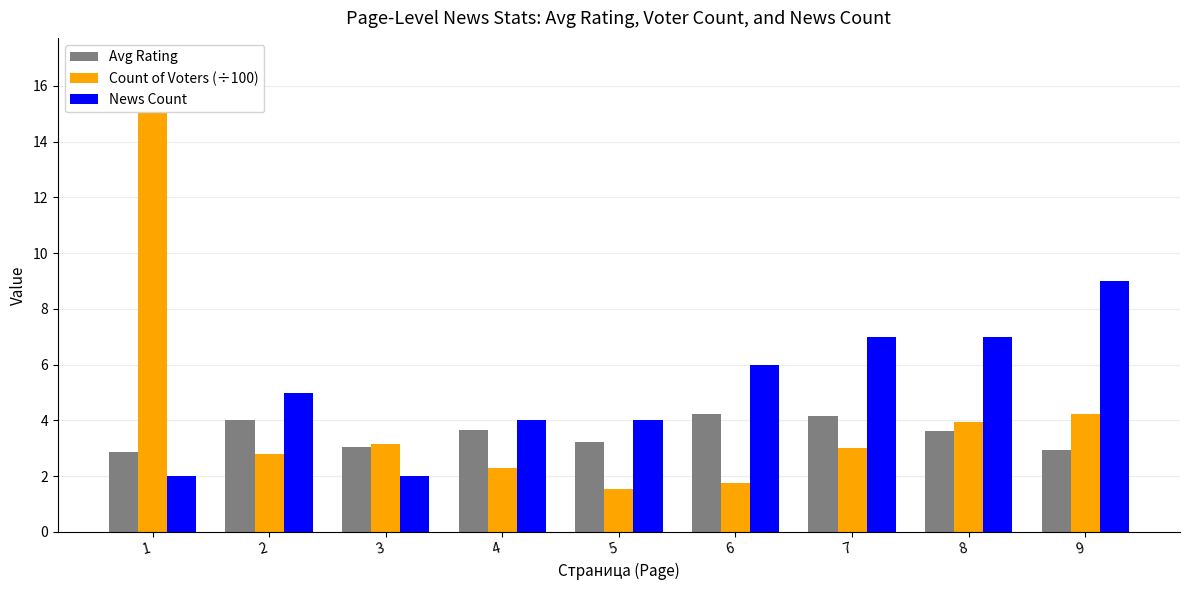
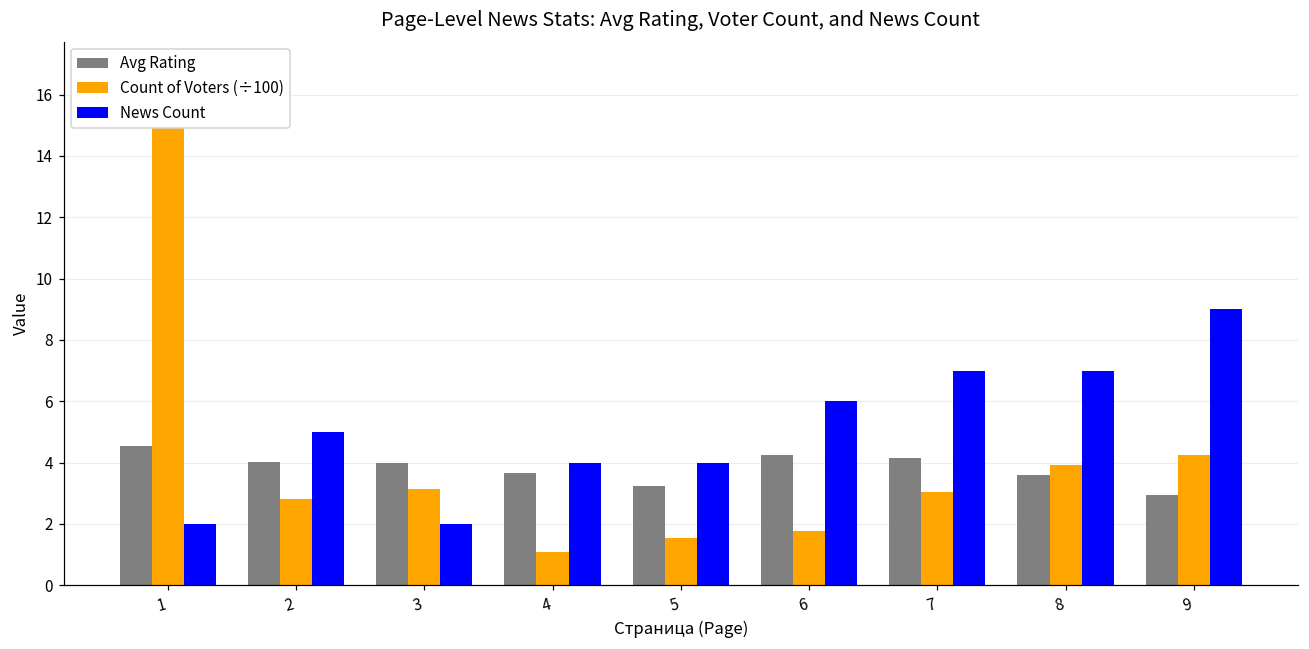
  {
    "Avg Rating": {
-     "1": 2.9,
+     "1": 4.5,
      "2": 4.0,
-     "3": 3.1,
+     "3": 4.0,
      "4": 3.7,
      "5": 3.2,
      "6": 4.2,
      "7": 4.1,
      "8": 3.6,
      "9": 2.9
    },
    "Count of Voters (÷100)": {
      "2": 2.8,
      "3": 3.1,
-     "4": 2.3,
+     "4": 1.1,
      "5": 1.6,
      "6": 1.8,
      "7": 3.0,
      "8": 3.9,
      "9": 4.2
    },
    "News Count": {
      "1": 2.0,
      "2": 5.0,
      "3": 2.0,
      "4": 4.0,
      "5": 4.0,
      "6": 6.0,
      "7": 7.0,
      "8": 7.0,
      "9": 9.0
    }
  }
